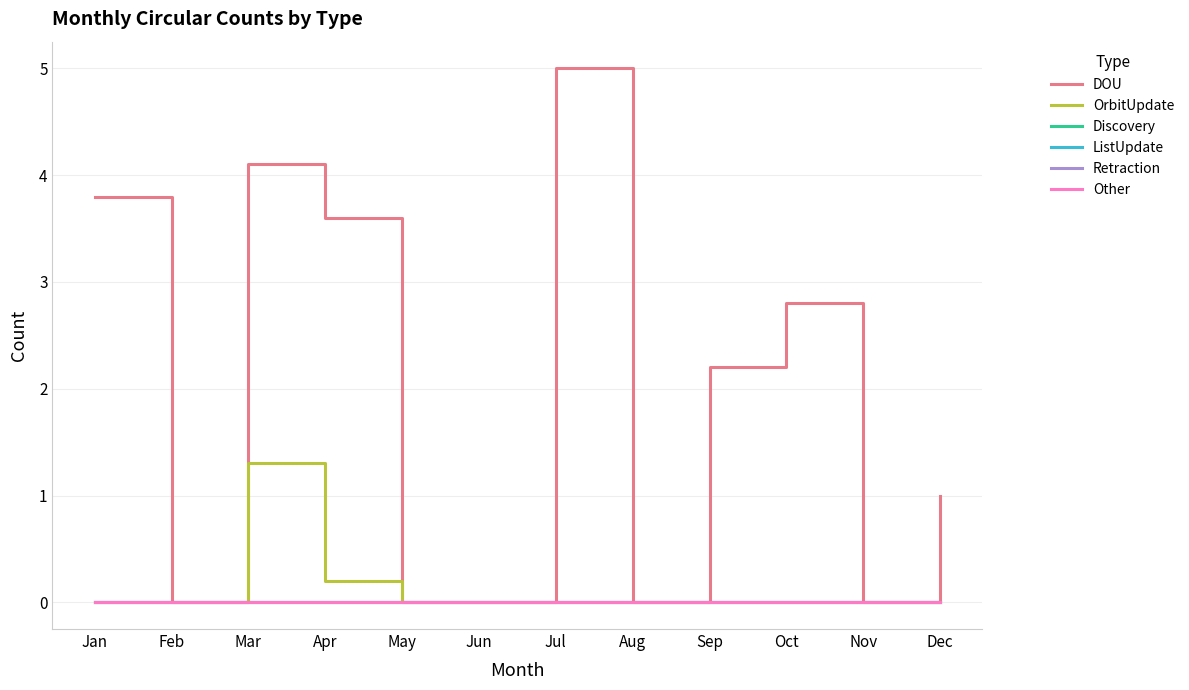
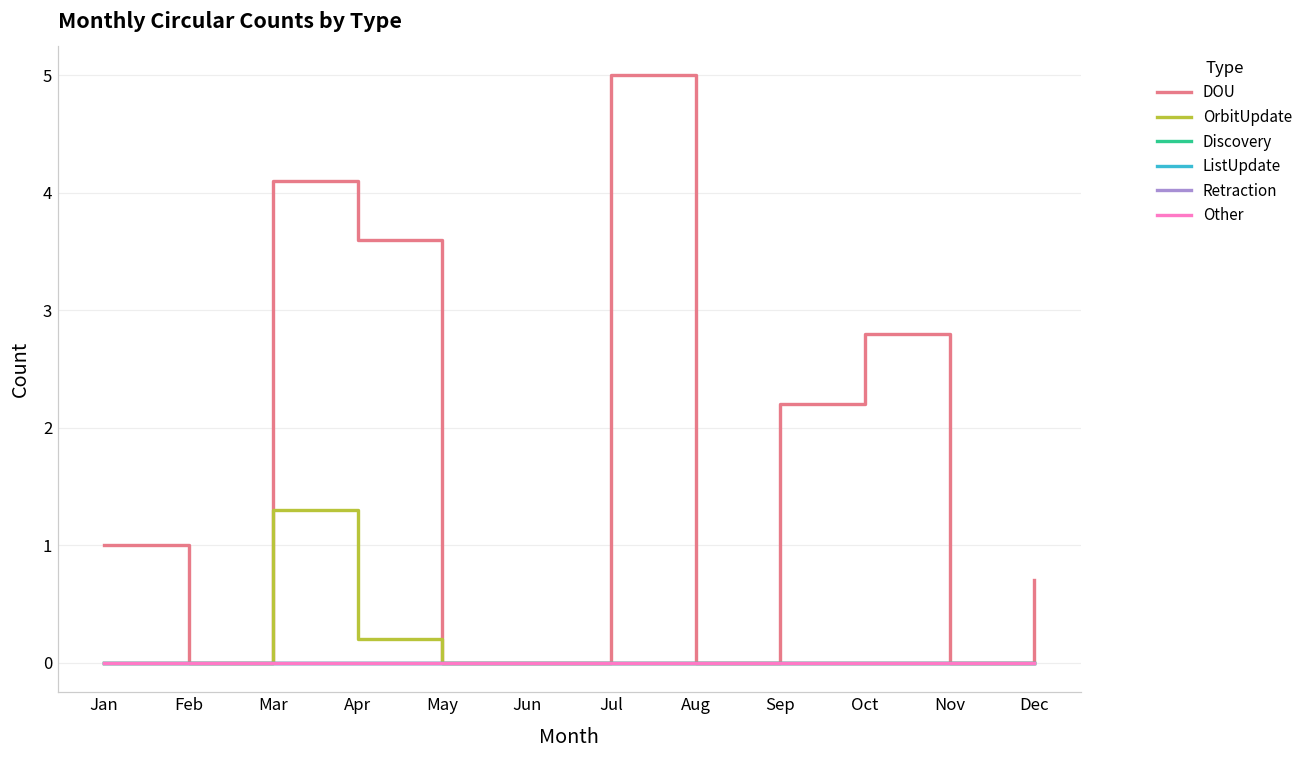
  {
    "DOU": {
-     "Jan": 3.8,
+     "Jan": 1.0,
      "Mar": 4.1,
      "Apr": 3.6,
      "Jul": 5.0,
      "Sep": 2.2,
      "Oct": 2.8,
-     "Dec": 1.0
+     "Dec": 0.7
    },
    "OrbitUpdate": {
      "Mar": 1.3,
      "Apr": 0.2
    },
    "Other": {
      "Mar": 0.0,
      "Apr": 0.0
    }
  }
